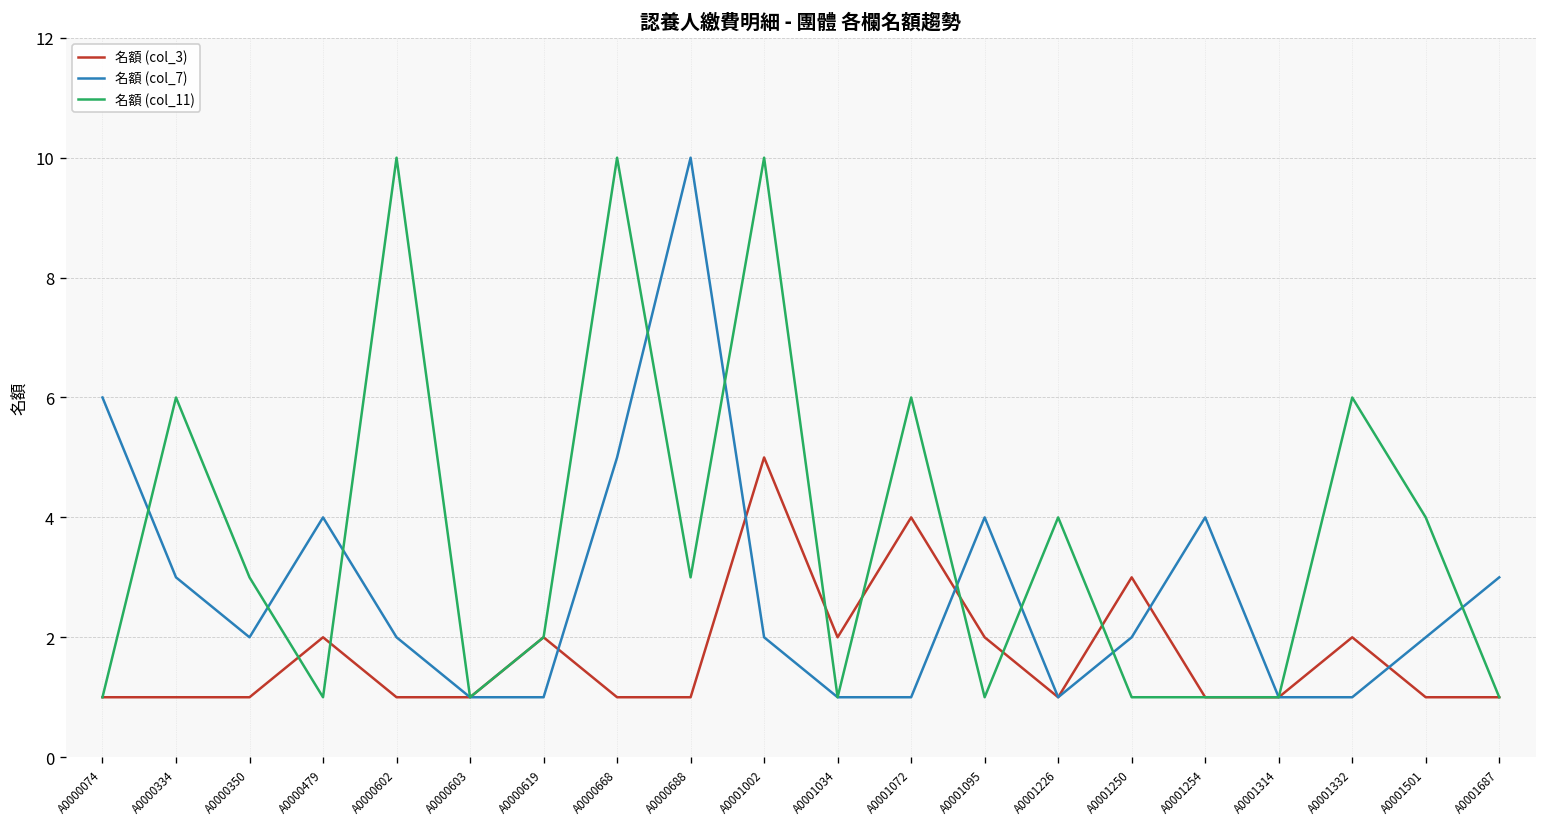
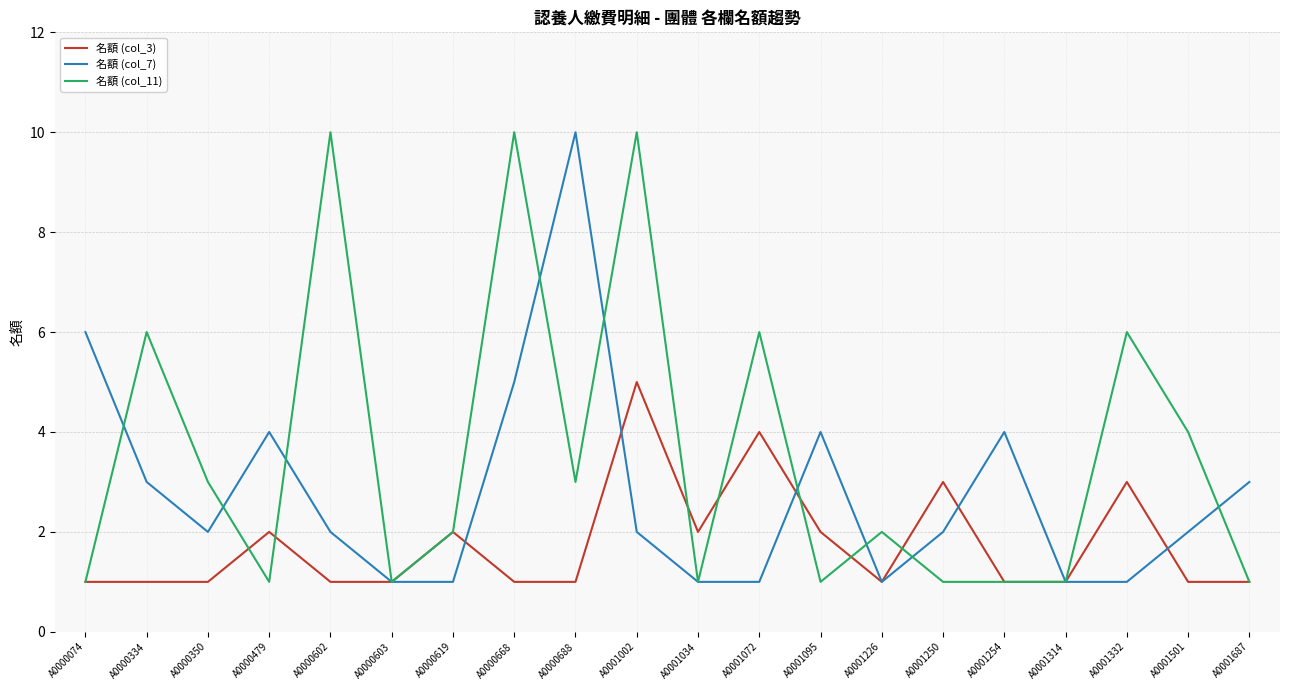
  {
    "名額 (col_3)": {
      "A0000334": 1,
      "A0000350": 1,
      "A0000479": 2,
      "A0000602": 1,
      "A0000668": 1,
      "A0000688": 1,
      "A0001002": 5,
      "A0001034": 2,
      "A0001072": 4,
      "A0001095": 2,
      "A0001250": 3,
-     "A0001332": 2,
+     "A0001332": 3,
      "A0001501": 1
    },
    "名額 (col_7)": {
      "A0000074": 6,
      "A0000334": 3,
      "A0000350": 2,
      "A0000479": 4,
      "A0000602": 2,
      "A0000619": 1,
      "A0000668": 5,
      "A0000688": 10,
      "A0001002": 2,
      "A0001072": 1,
      "A0001095": 4,
      "A0001250": 2,
      "A0001254": 4,
      "A0001332": 1,
      "A0001501": 2,
      "A0001687": 3
    },
    "名額 (col_11)": {
      "A0000334": 6,
      "A0000350": 3,
      "A0000479": 1,
      "A0000602": 10,
      "A0000668": 10,
      "A0000688": 3,
      "A0001002": 10,
      "A0001072": 6,
      "A0001095": 1,
-     "A0001226": 4,
+     "A0001226": 2,
      "A0001250": 1,
      "A0001332": 6,
      "A0001501": 4
    }
  }
